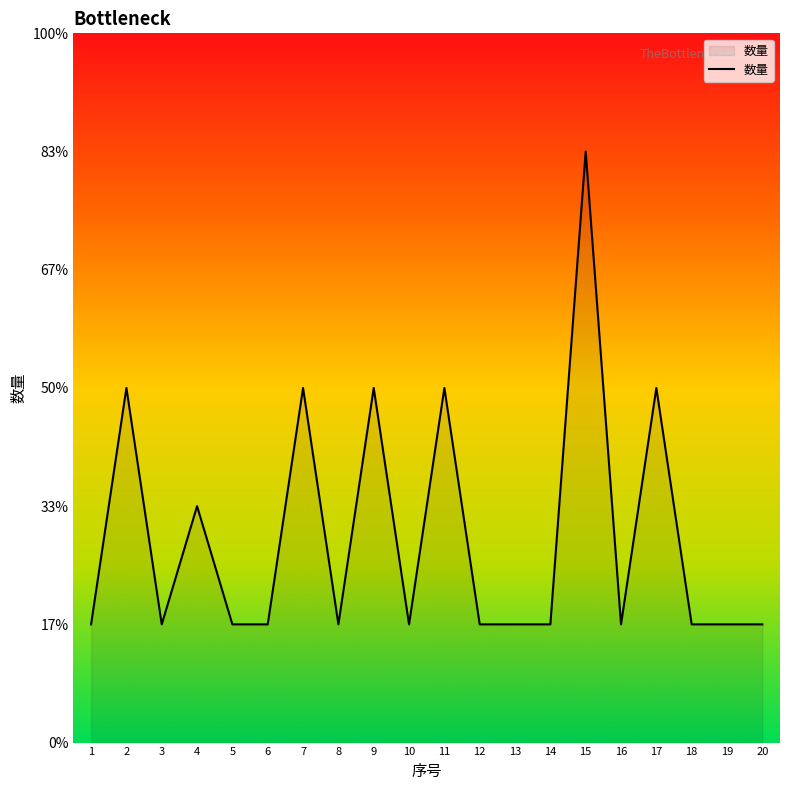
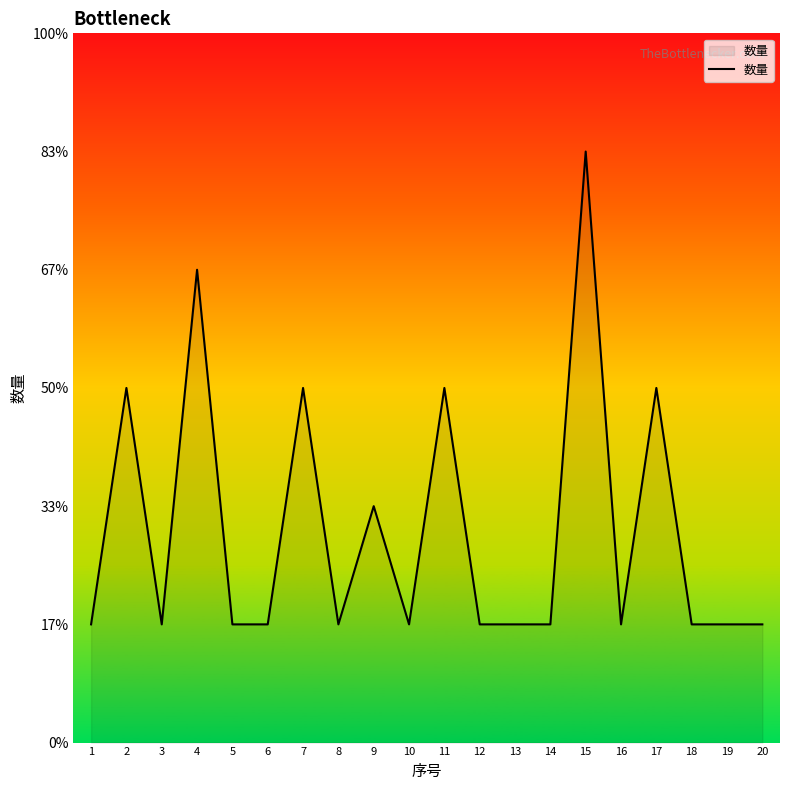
  {
    "1": "17%",
    "2": "50%",
    "3": "17%",
-   "4": "33%",
+   "4": "67%",
    "5": "17%",
    "6": "17%",
    "7": "50%",
    "8": "17%",
-   "9": "50%",
+   "9": "33%",
    "10": "17%",
    "11": "50%",
    "12": "17%",
    "13": "17%",
    "14": "17%",
    "15": "83%",
    "16": "17%",
    "17": "50%",
    "18": "17%",
    "19": "17%",
    "20": "17%"
  }
